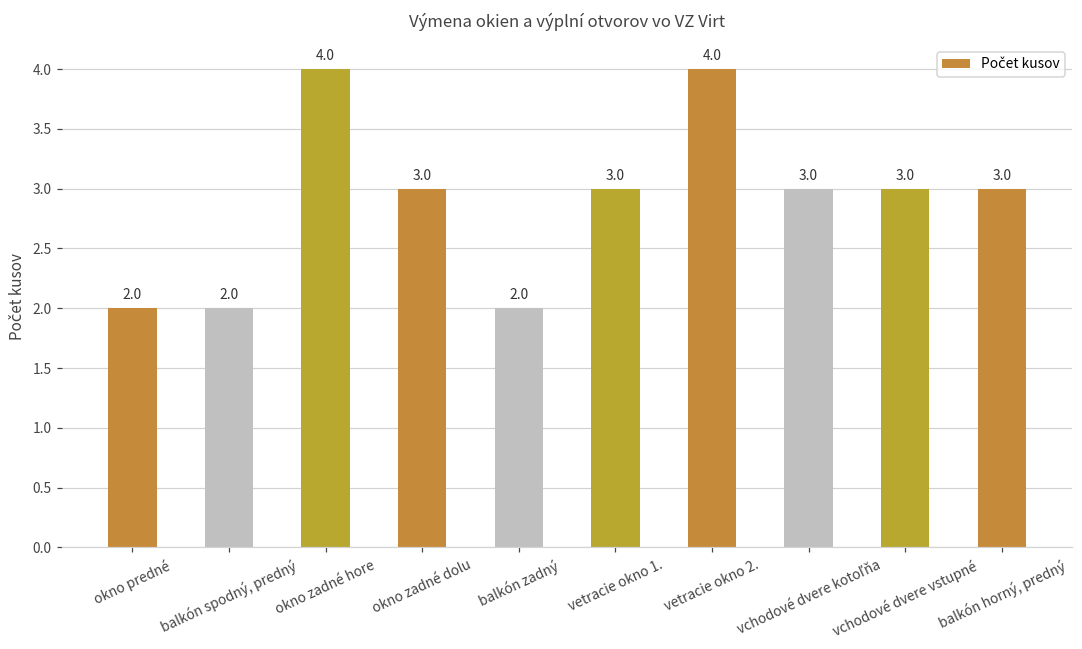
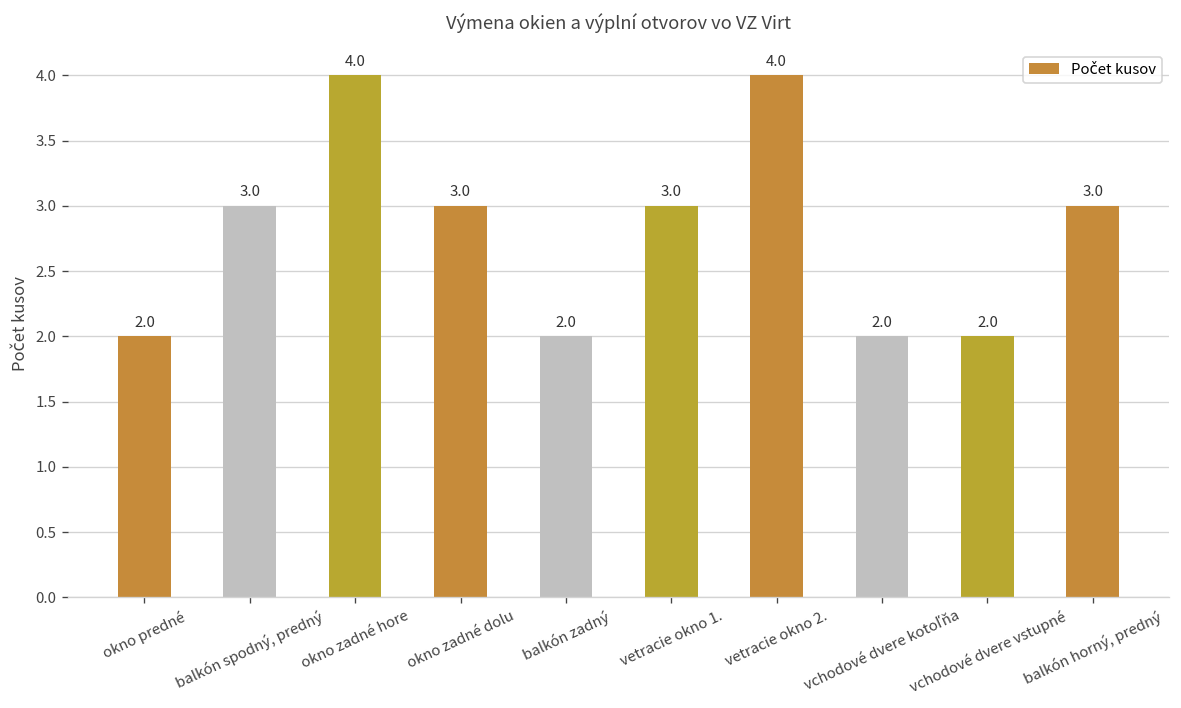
  {
    "okno predné": 2.0,
-   "balkón spodný, predný": 2.0,
+   "balkón spodný, predný": 3.0,
    "okno zadné hore": 4.0,
    "okno zadné dolu": 3.0,
    "balkón zadný": 2.0,
    "vetracie okno 1.": 3.0,
    "vetracie okno 2.": 4.0,
-   "vchodové dvere kotoľňa": 3.0,
-   "vchodové dvere vstupné": 3.0,
+   "vchodové dvere kotoľňa": 2.0,
+   "vchodové dvere vstupné": 2.0,
    "balkón horný, predný": 3.0
  }
